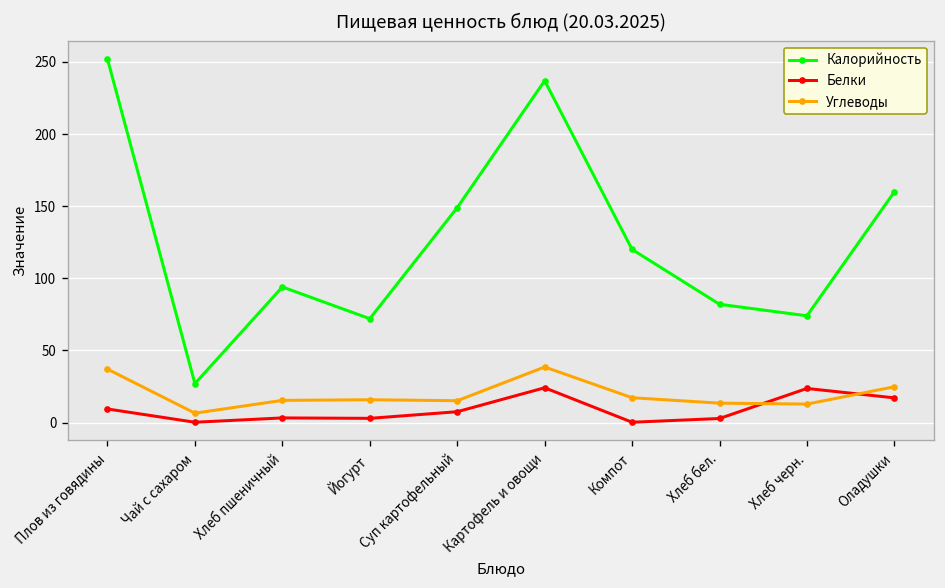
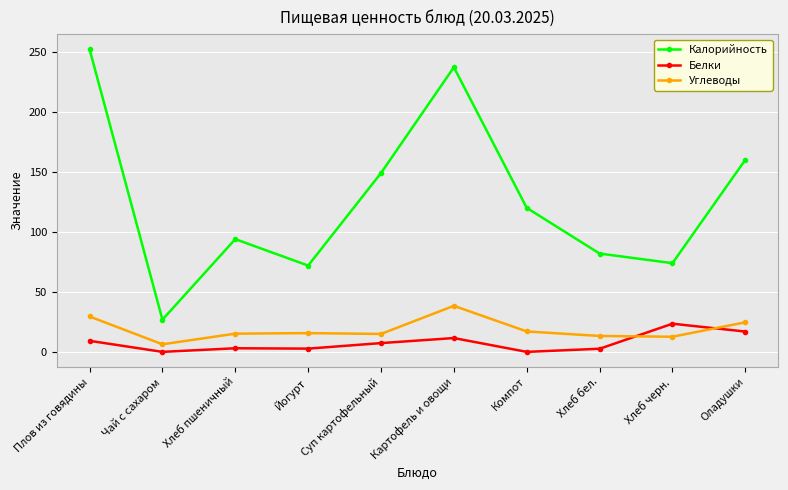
  {
    "Калорийность": {
      "Плов из говядины": 252,
      "Чай с сахаром": 27,
      "Хлеб пшеничный": 94,
      "Йогурт": 72,
      "Суп картофельный": 149,
      "Картофель и овощи": 237,
      "Компот": 120,
      "Хлеб бел.": 82,
      "Хлеб черн.": 74,
      "Оладушки": 160
    },
    "Белки": {
      "Плов из говядины": 9,
      "Чай с сахаром": 0,
      "Хлеб пшеничный": 3,
      "Йогурт": 3,
      "Суп картофельный": 8,
-     "Картофель и овощи": 24,
+     "Картофель и овощи": 12,
      "Компот": 0,
      "Хлеб бел.": 3,
      "Хлеб черн.": 24,
      "Оладушки": 17
    },
    "Углеводы": {
-     "Плов из говядины": 37,
+     "Плов из говядины": 30,
      "Чай с сахаром": 7,
      "Хлеб пшеничный": 15,
      "Йогурт": 16,
      "Суп картофельный": 15,
      "Картофель и овощи": 39,
      "Компот": 17,
      "Хлеб бел.": 13,
      "Хлеб черн.": 13,
      "Оладушки": 25
    }
  }
